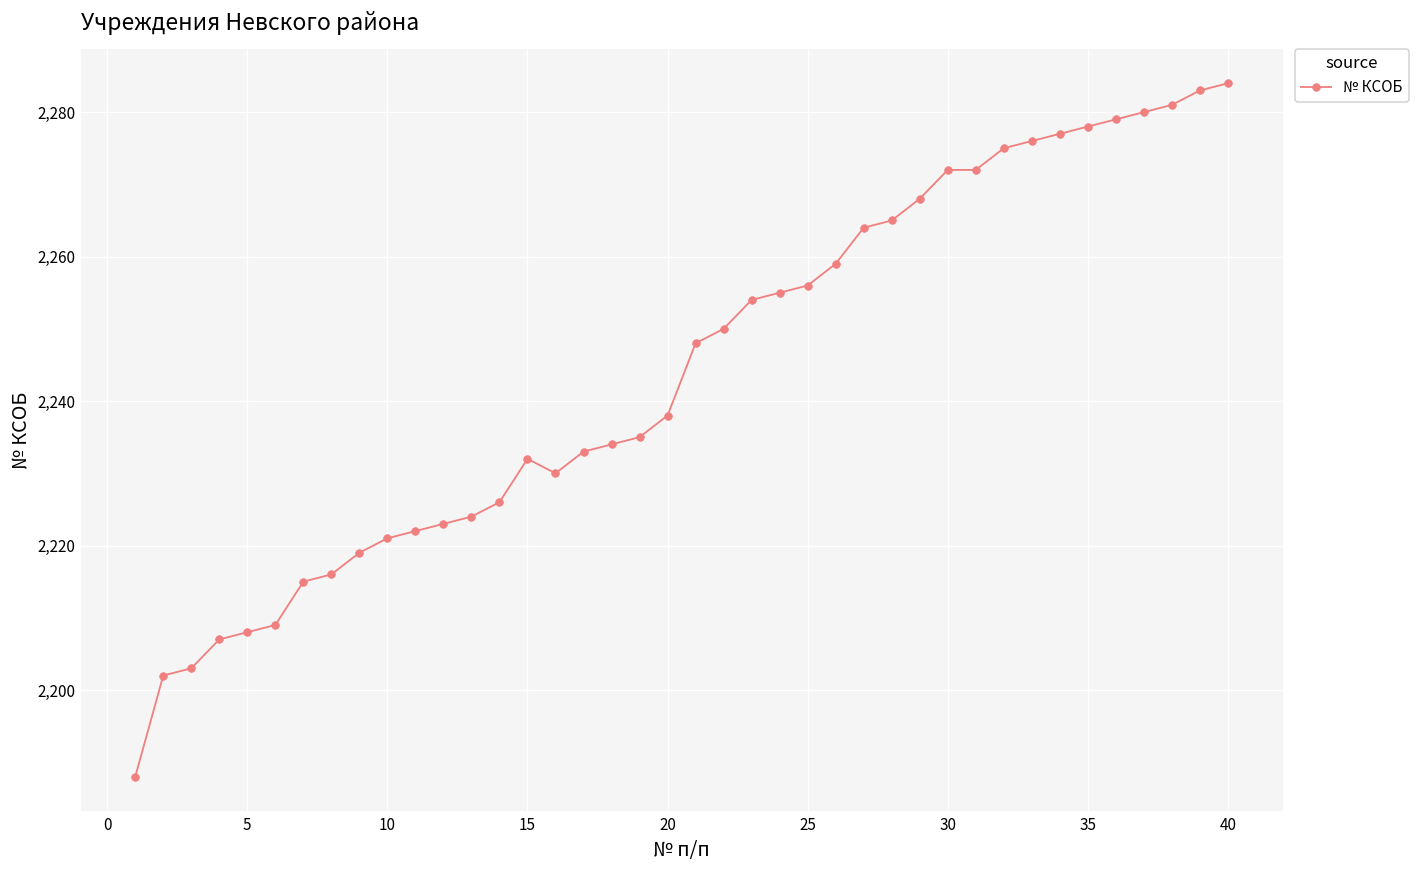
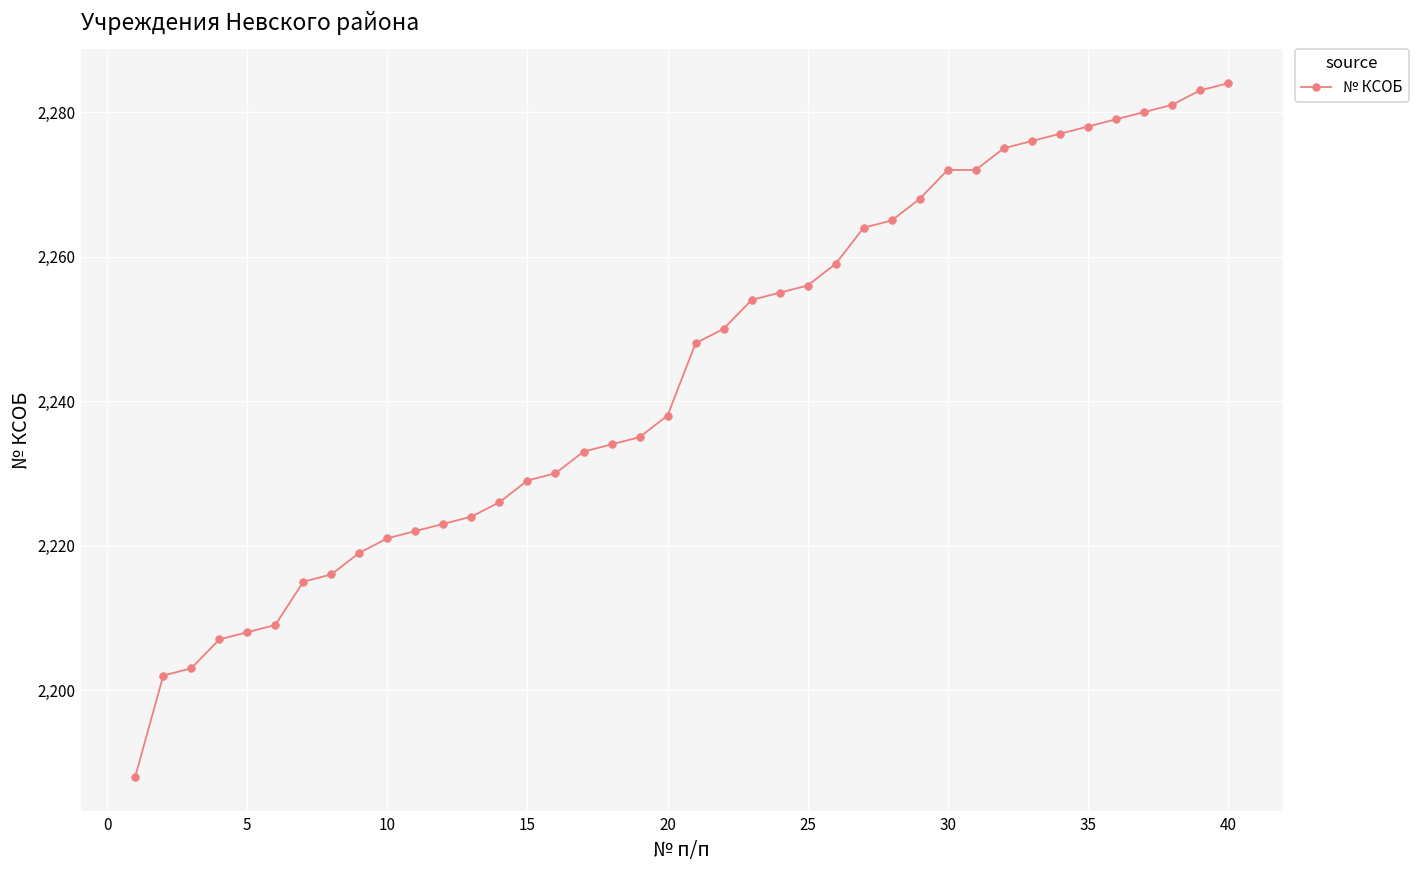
  {
    "5": "2,208",
    "10": "2,221",
-   "15": "2,232",
+   "15": "2,229",
    "20": "2,238",
    "25": "2,256",
    "30": "2,272",
    "35": "2,278",
    "40": "2,284"
  }
